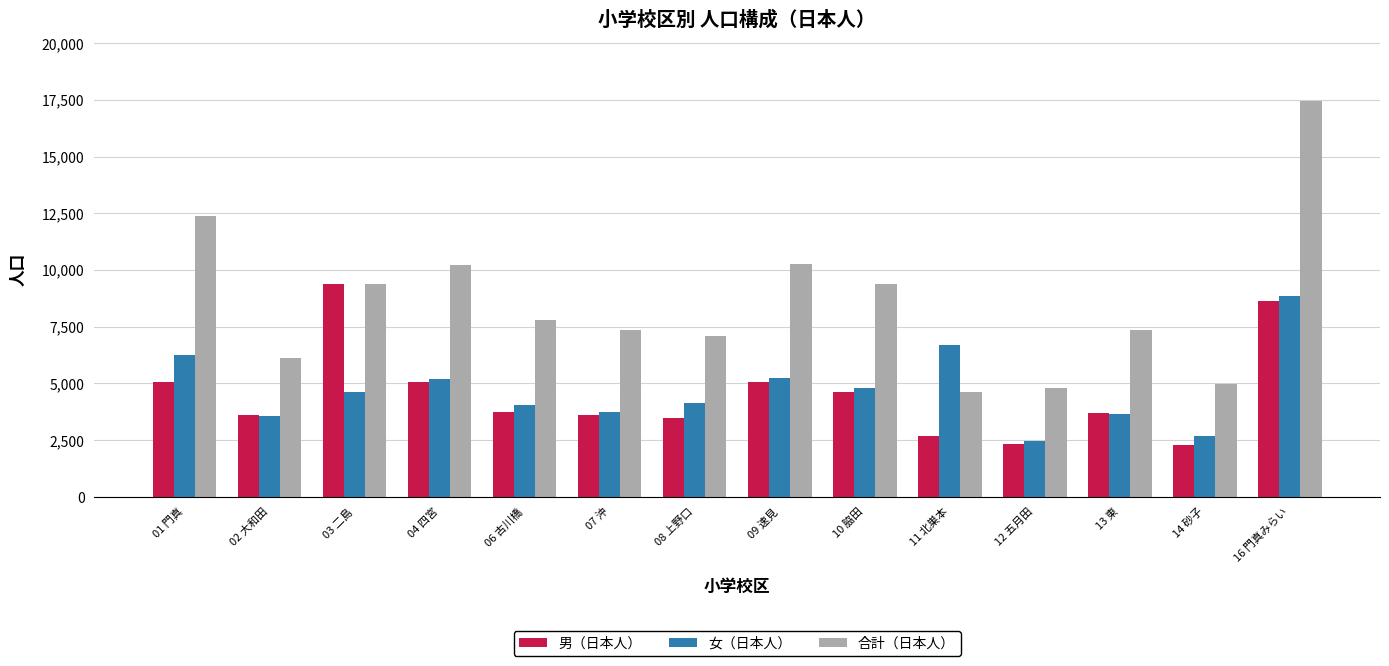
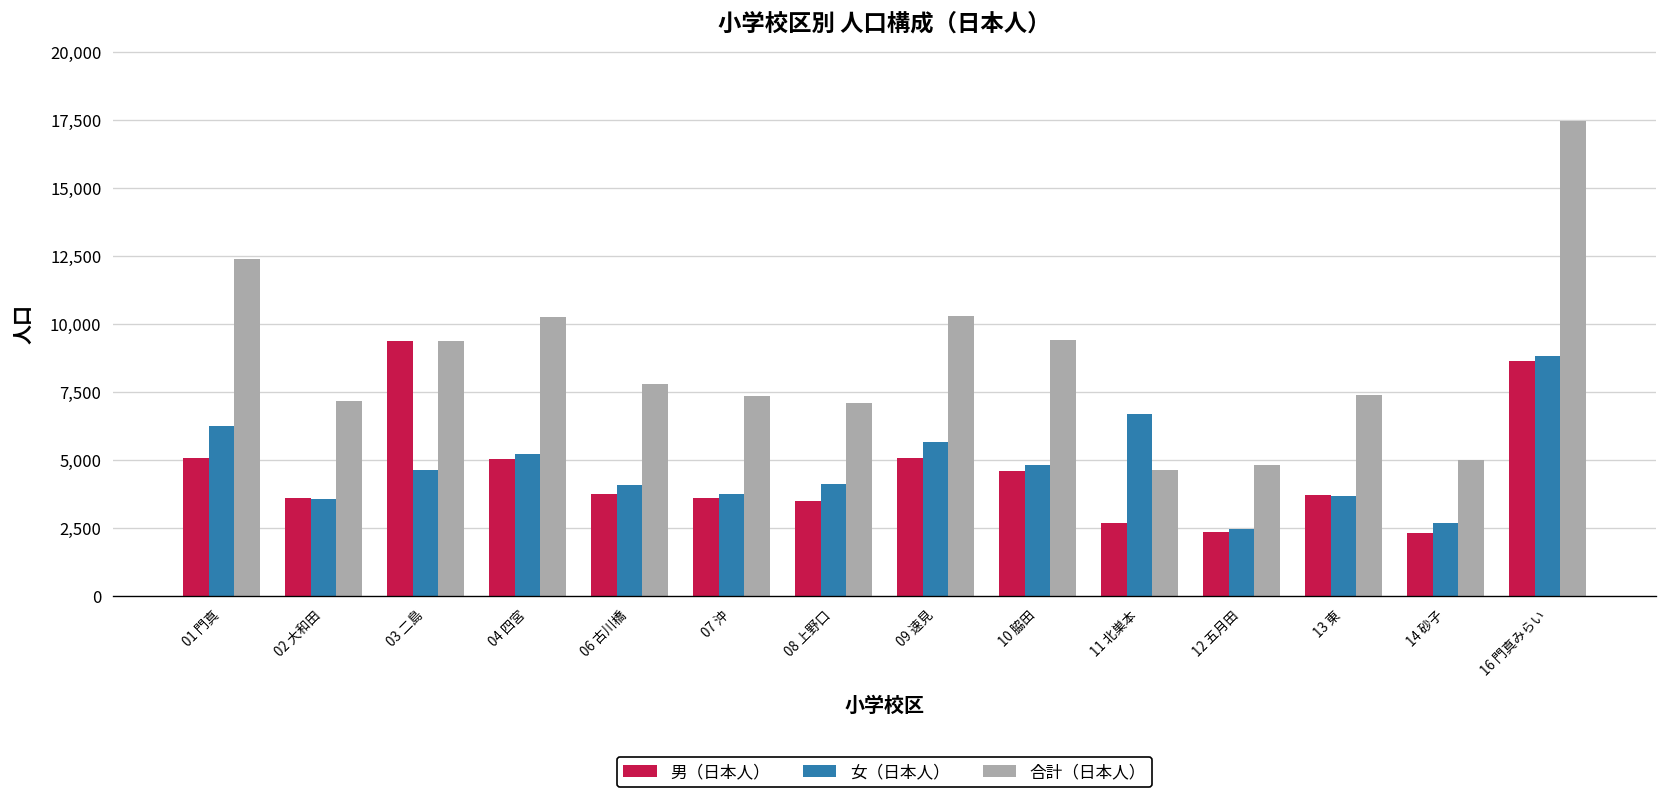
  {
    "男（日本人）": {
      "01 門真": "5,000",
      "02 大和田": "3,600",
      "03 二島": "9,400",
      "04 四宮": "5,000",
      "06 古川橋": "3,700",
      "07 沖": "3,600",
      "08 上野口": "3,500",
      "09 速見": "5,100",
      "10 脇田": "4,600",
      "11 北巣本": "2,700",
      "12 五月田": "2,300",
      "13 東": "3,700",
      "14 砂子": "2,300",
      "16 門真みらい": "8,600"
    },
    "女（日本人）": {
      "01 門真": "6,200",
      "02 大和田": "3,600",
      "03 二島": "4,600",
      "04 四宮": "5,200",
      "06 古川橋": "4,100",
      "07 沖": "3,700",
      "08 上野口": "4,100",
-     "09 速見": "5,200",
+     "09 速見": "5,700",
      "10 脇田": "4,800",
      "11 北巣本": "6,700",
      "12 五月田": "2,500",
      "13 東": "3,700",
      "14 砂子": "2,700",
      "16 門真みらい": "8,800"
    },
    "合計（日本人）": {
      "01 門真": "12,400",
-     "02 大和田": "6,100",
+     "02 大和田": "7,200",
      "03 二島": "9,400",
      "04 四宮": "10,200",
      "06 古川橋": "7,800",
      "07 沖": "7,300",
      "08 上野口": "7,100",
      "09 速見": "10,300",
      "10 脇田": "9,400",
      "11 北巣本": "4,600",
      "12 五月田": "4,800",
      "13 東": "7,400",
      "14 砂子": "5,000",
      "16 門真みらい": "17,400"
    }
  }
